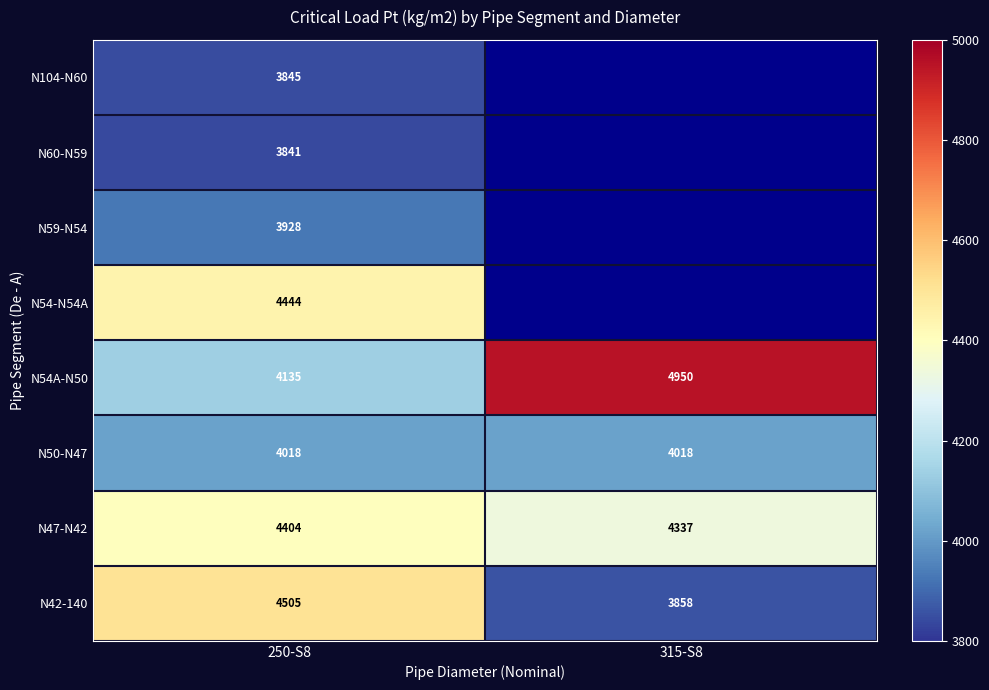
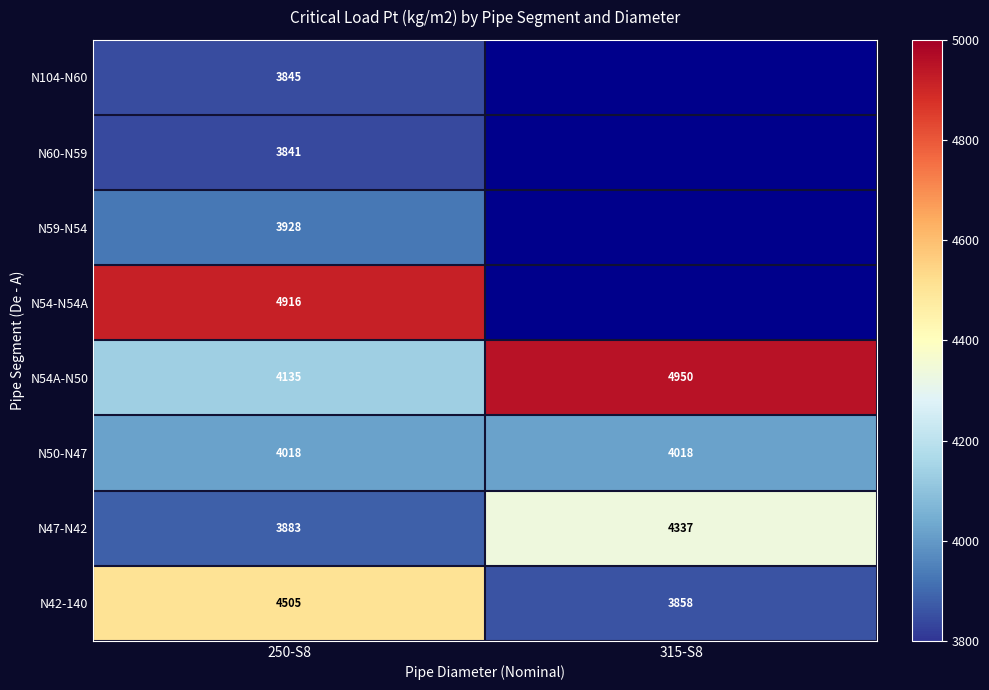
  {
    "N104-N60": {
      "250-S8": 3845
    },
    "N60-N59": {
      "250-S8": 3841
    },
    "N59-N54": {
      "250-S8": 3928
    },
    "N54-N54A": {
-     "250-S8": 4444
+     "250-S8": 4916
    },
    "N54A-N50": {
      "250-S8": 4135,
      "315-S8": 4950
    },
    "N50-N47": {
      "250-S8": 4018,
      "315-S8": 4018
    },
    "N47-N42": {
-     "250-S8": 4404,
+     "250-S8": 3883,
      "315-S8": 4337
    },
    "N42-140": {
      "250-S8": 4505,
      "315-S8": 3858
    }
  }
